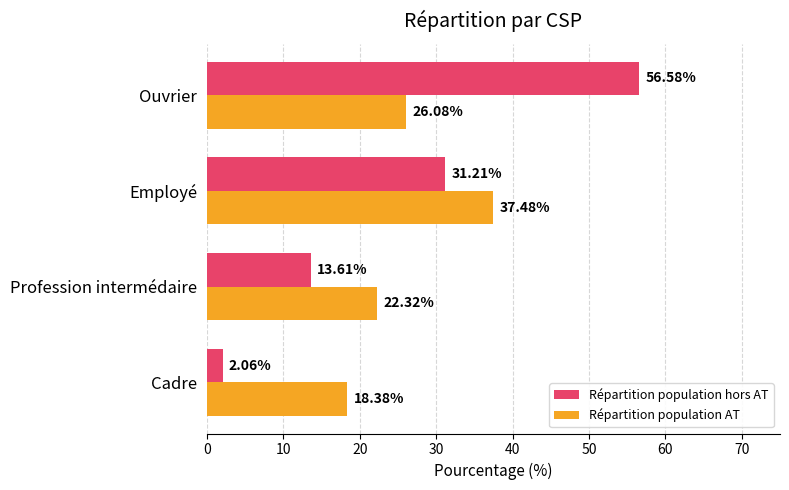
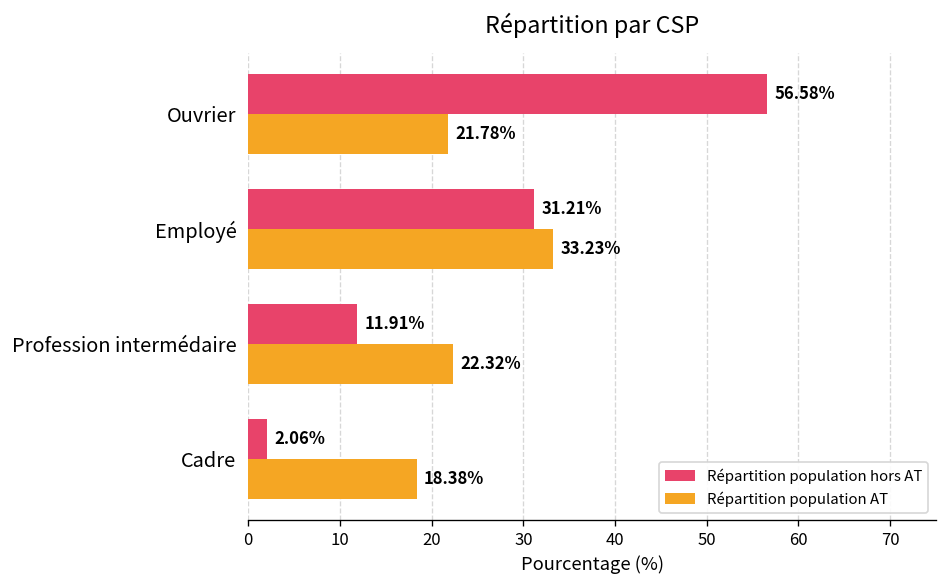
  {
    "Répartition population hors AT": {
      "Ouvrier": "56.58%",
      "Employé": "31.21%",
-     "Profession intermédaire": "13.61%",
+     "Profession intermédaire": "11.91%",
      "Cadre": "2.06%"
    },
    "Répartition population AT": {
-     "Ouvrier": "26.08%",
-     "Employé": "37.48%",
+     "Ouvrier": "21.78%",
+     "Employé": "33.23%",
      "Profession intermédaire": "22.32%",
      "Cadre": "18.38%"
    }
  }
